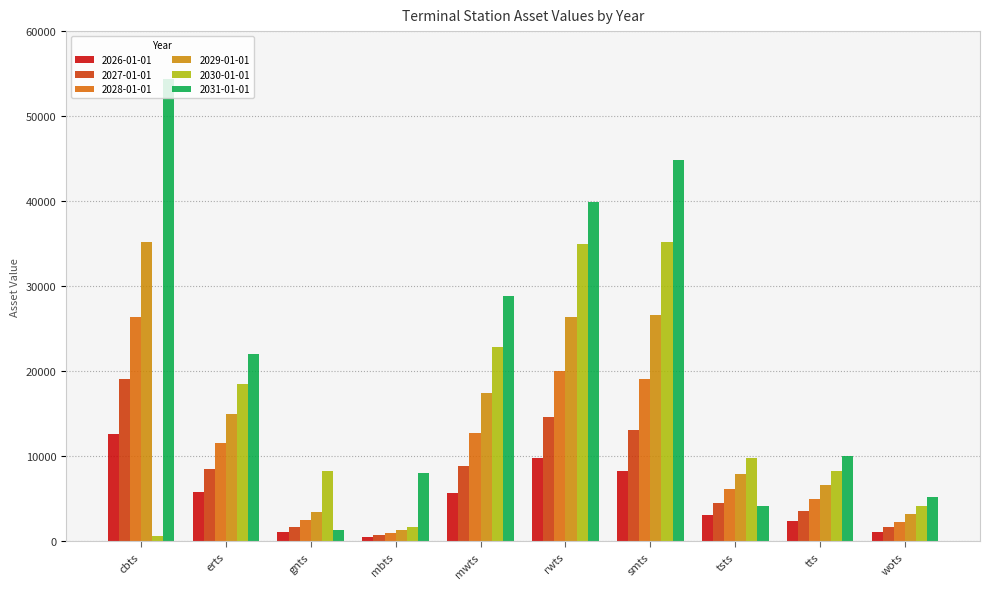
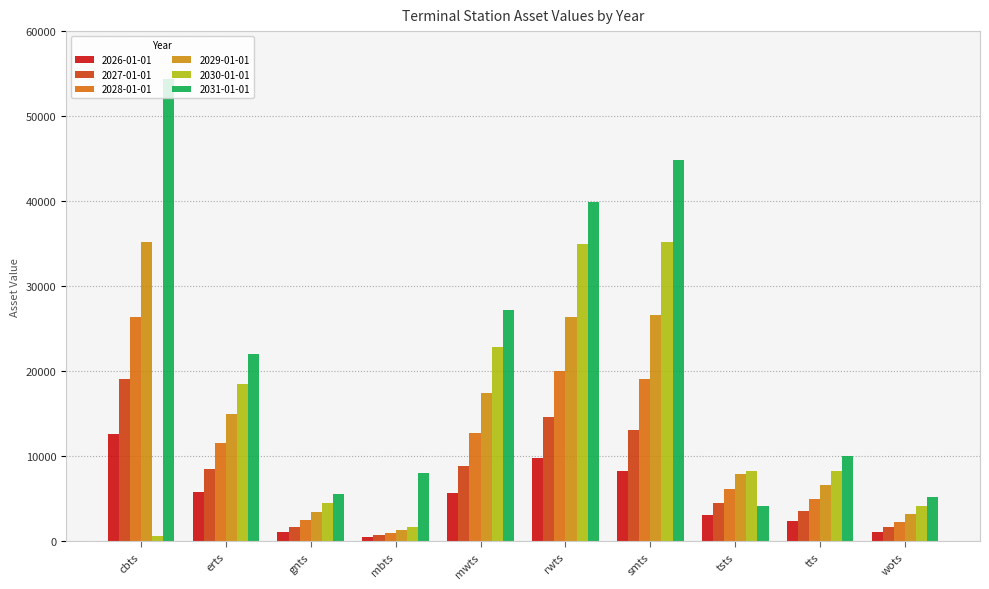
  {
    "2030-01-01": {
      "cbts": 1000,
      "erts": 19000,
-     "gnts": 8000,
+     "gnts": 4000,
      "mbts": 2000,
      "mwts": 23000,
      "rwts": 35000,
      "smts": 35000,
-     "tsts": 10000,
+     "tsts": 8000,
      "tts": 8000,
      "wots": 4000
    },
    "2031-01-01": {
      "erts": 22000,
-     "gnts": 1000,
+     "gnts": 6000,
      "mbts": 8000,
-     "mwts": 29000,
+     "mwts": 27000,
      "rwts": 40000,
      "smts": 45000,
      "tsts": 4000,
      "tts": 10000,
      "wots": 5000
    }
  }
